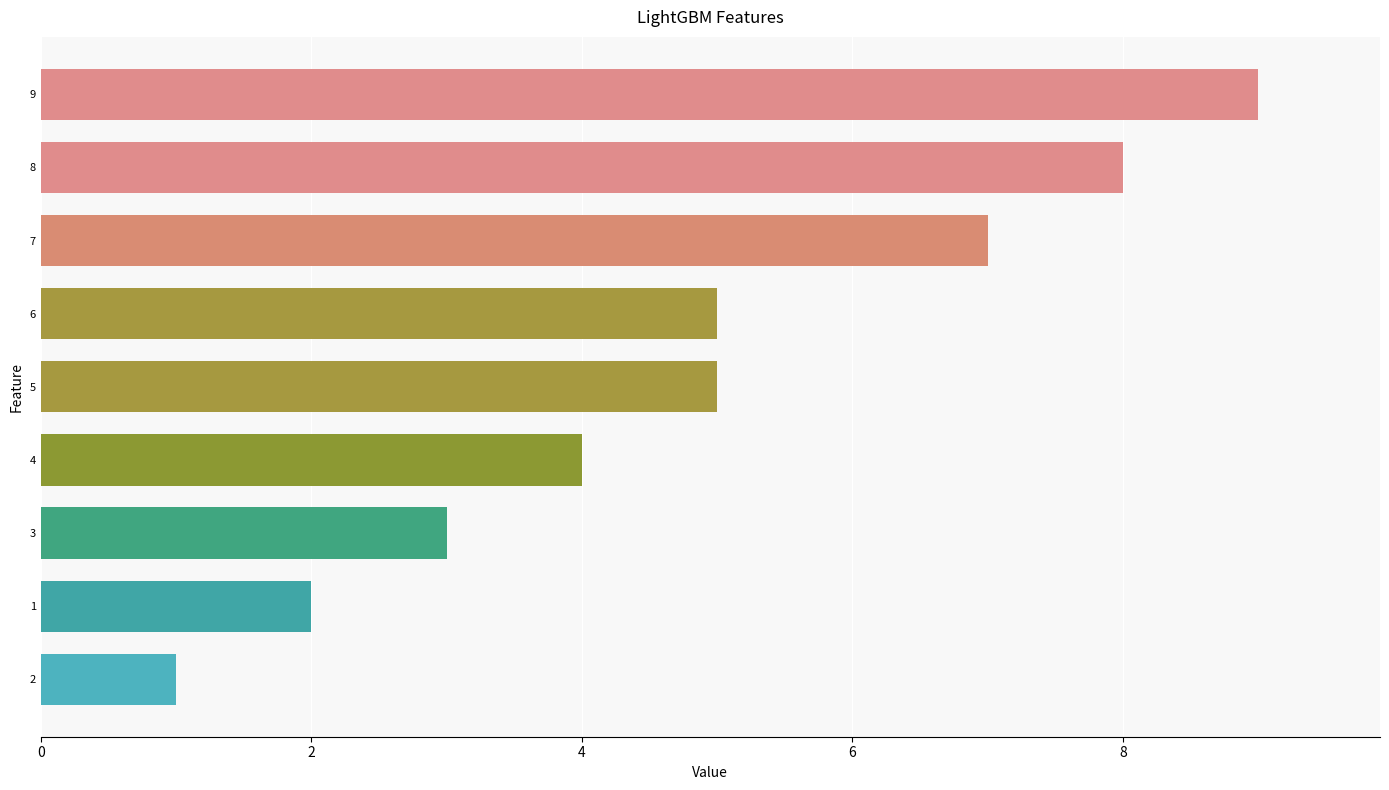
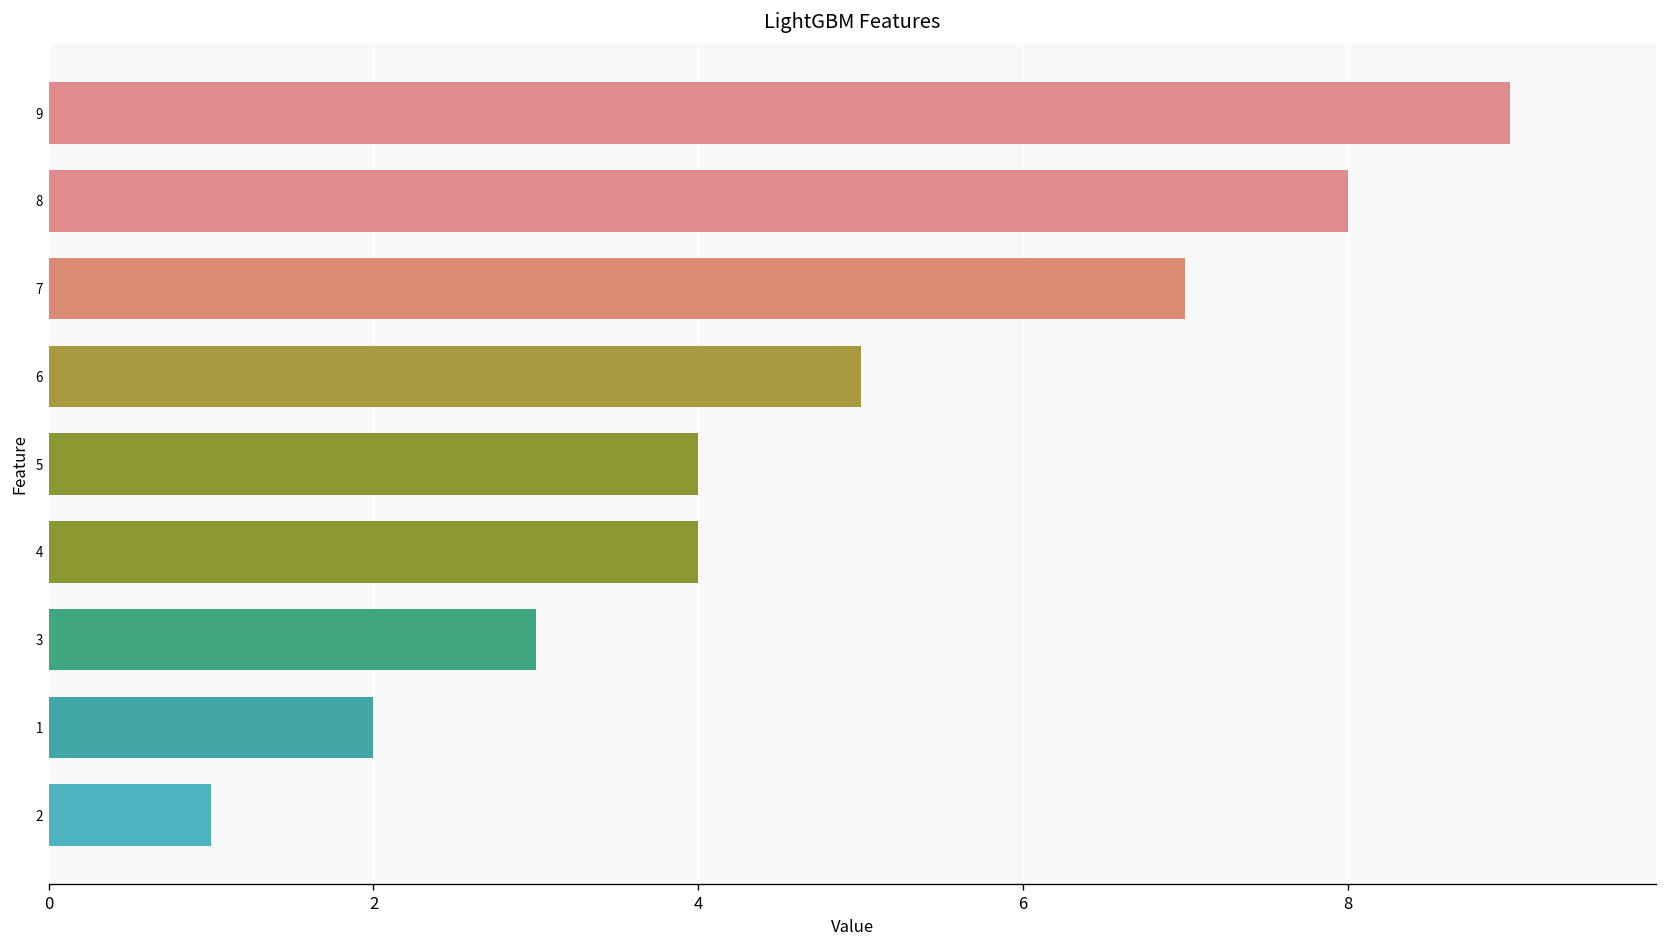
  {
    "9": 9,
    "8": 8,
    "7": 7,
    "6": 5,
-   "5": 5,
+   "5": 4,
    "4": 4,
    "3": 3,
    "1": 2,
    "2": 1
  }
